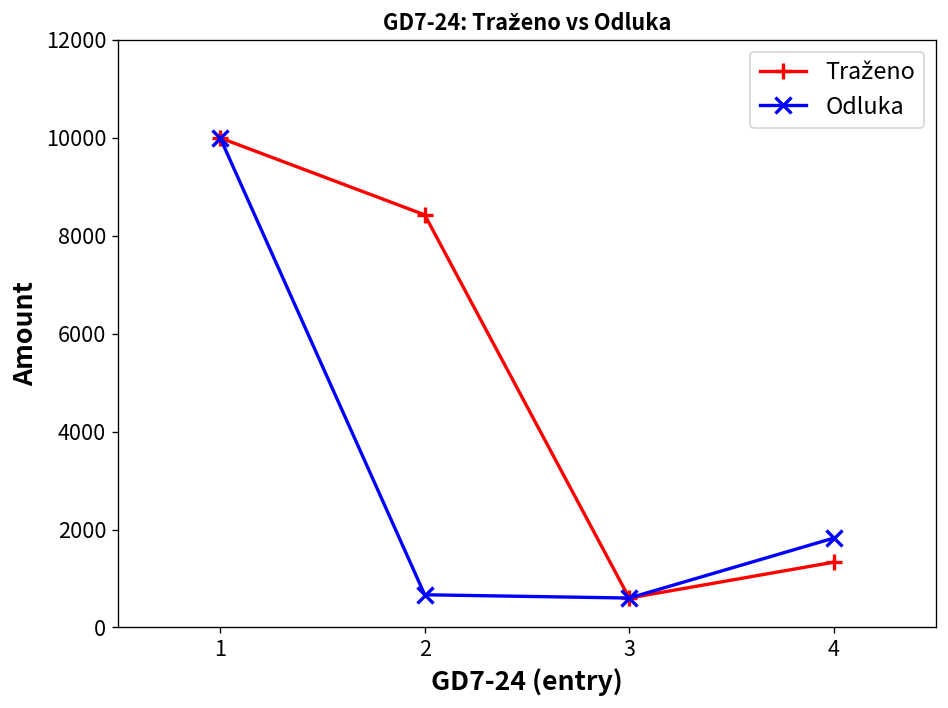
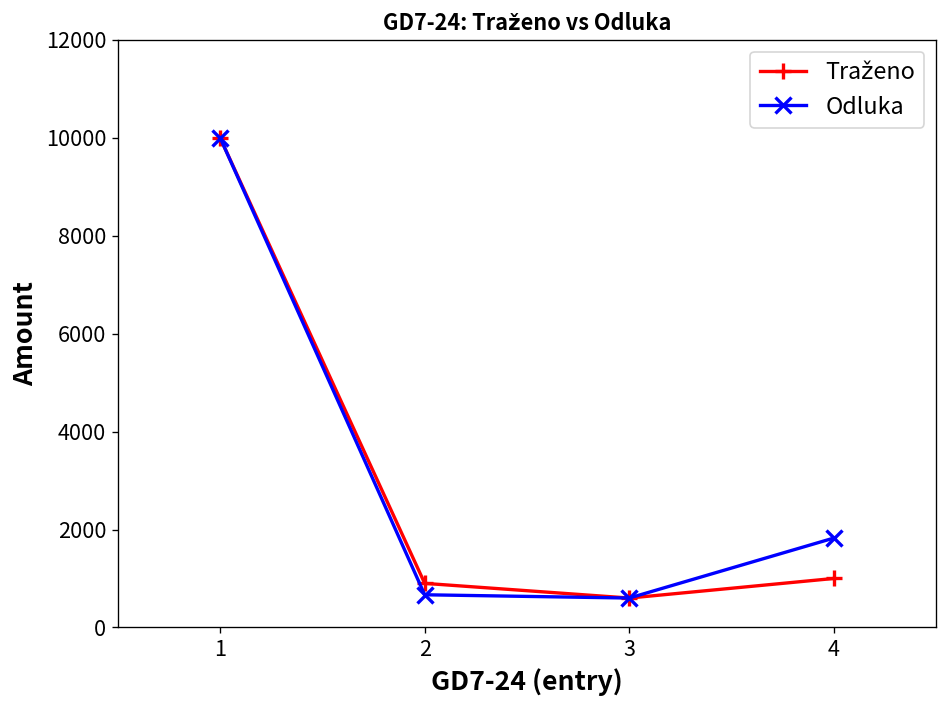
  {
    "Traženo": {
-     "2": 8400,
-     "4": 1300
+     "2": 900,
+     "4": 1000
    },
    "Odluka": {
      "2": 700,
      "4": 1800
    }
  }
